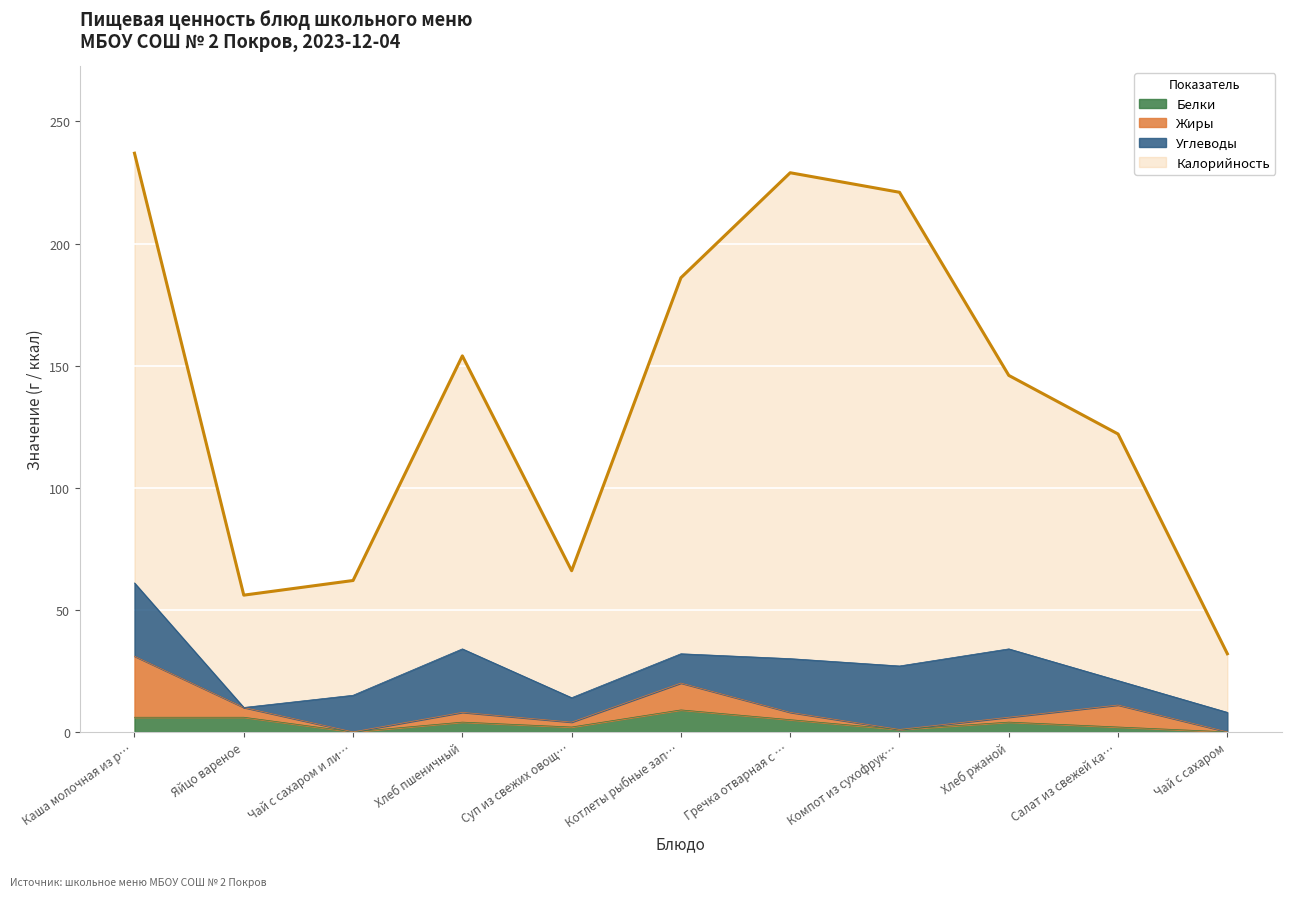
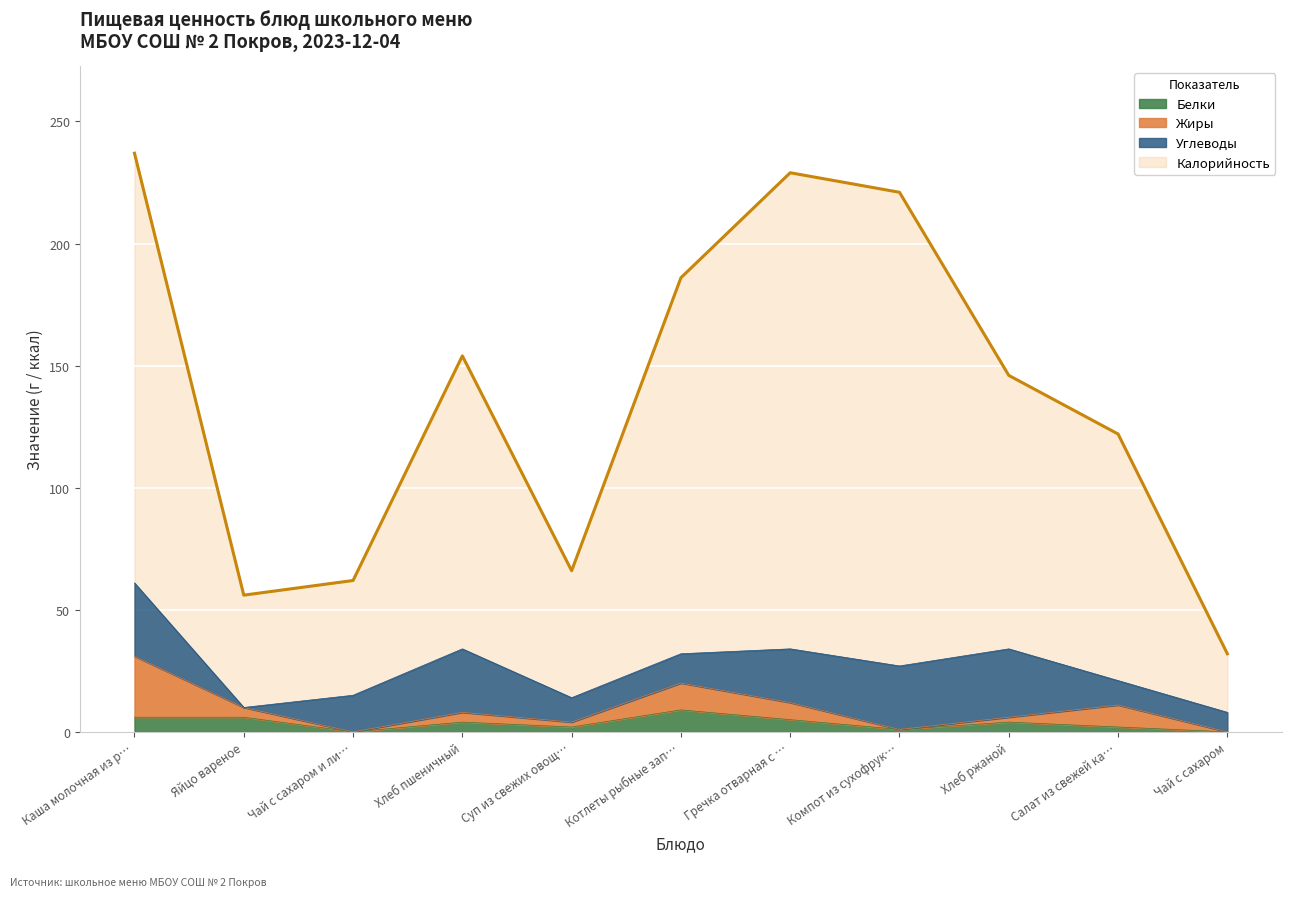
  {
    "Белки": {
      "Каша молочная из р…": 6,
      "Яйцо вареное": 6,
      "Хлеб пшеничный": 4,
      "Суп из свежих овощ…": 2,
      "Котлеты рыбные зап…": 9,
      "Гречка отварная с …": 5,
      "Хлеб ржаной": 4,
      "Салат из свежей ка…": 2
    },
    "Жиры": {
      "Каша молочная из р…": 25,
      "Хлеб пшеничный": 4,
      "Суп из свежих овощ…": 2,
      "Котлеты рыбные зап…": 11,
-     "Гречка отварная с …": 3,
+     "Гречка отварная с …": 7,
      "Хлеб ржаной": 2,
      "Салат из свежей ка…": 9
    },
    "Углеводы": {
      "Каша молочная из р…": 30,
      "Чай с сахаром и ли…": 15,
      "Хлеб пшеничный": 26,
      "Суп из свежих овощ…": 10,
      "Котлеты рыбные зап…": 12,
      "Гречка отварная с …": 22,
      "Компот из сухофрук…": 26,
      "Хлеб ржаной": 28,
      "Салат из свежей ка…": 10,
      "Чай с сахаром": 8
    },
    "Калорийность": {
      "Каша молочная из р…": 237,
      "Яйцо вареное": 56,
      "Чай с сахаром и ли…": 62,
      "Хлеб пшеничный": 154,
      "Суп из свежих овощ…": 66,
      "Котлеты рыбные зап…": 186,
      "Гречка отварная с …": 229,
      "Компот из сухофрук…": 221,
      "Хлеб ржаной": 146,
      "Салат из свежей ка…": 122,
      "Чай с сахаром": 32
    }
  }
